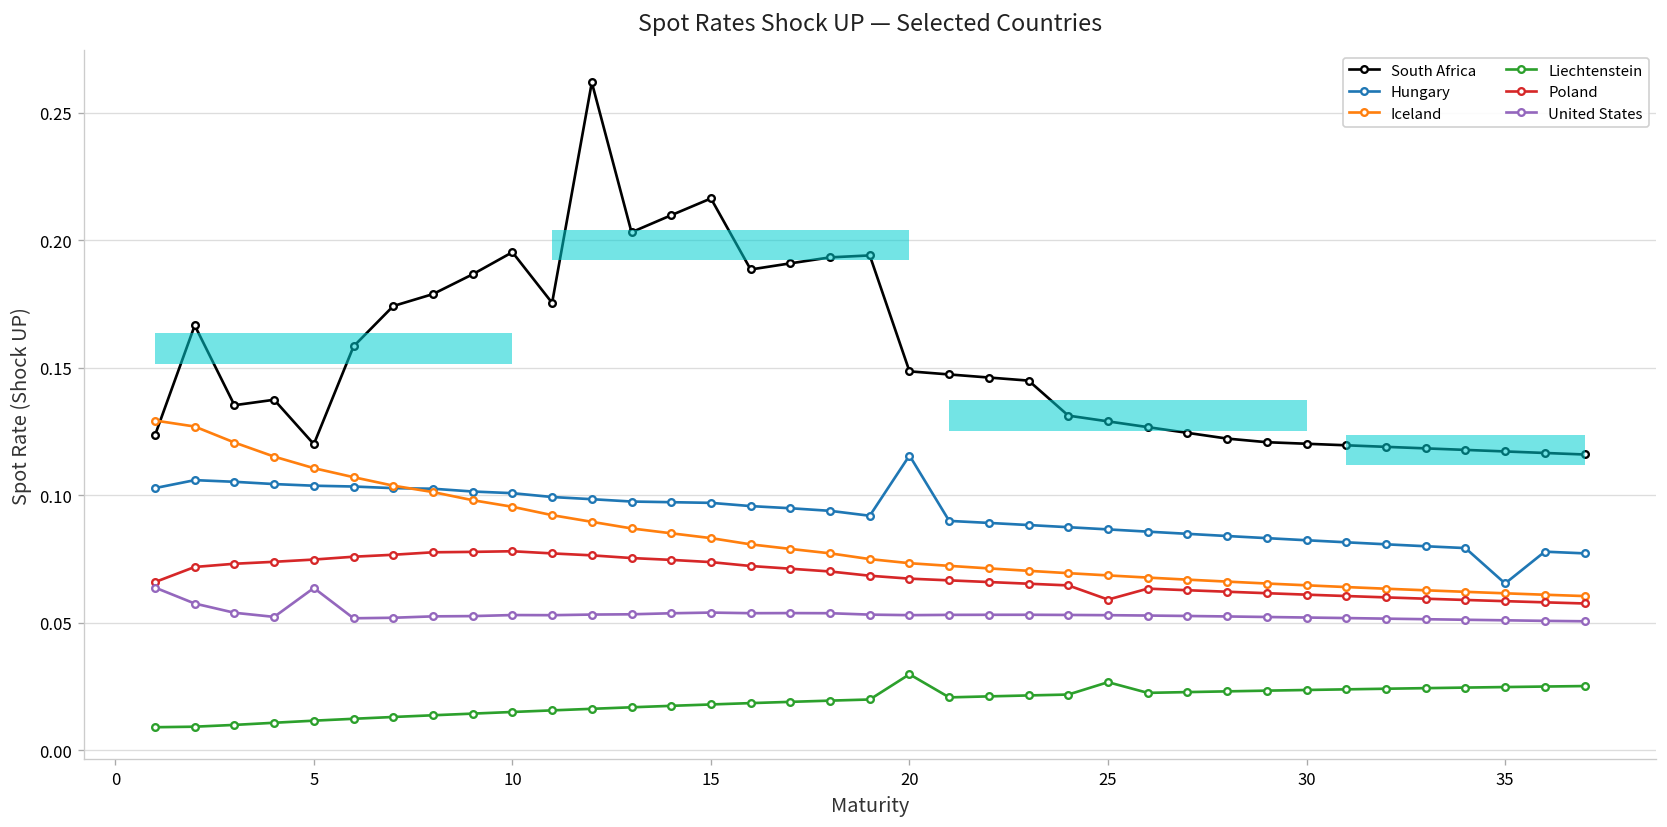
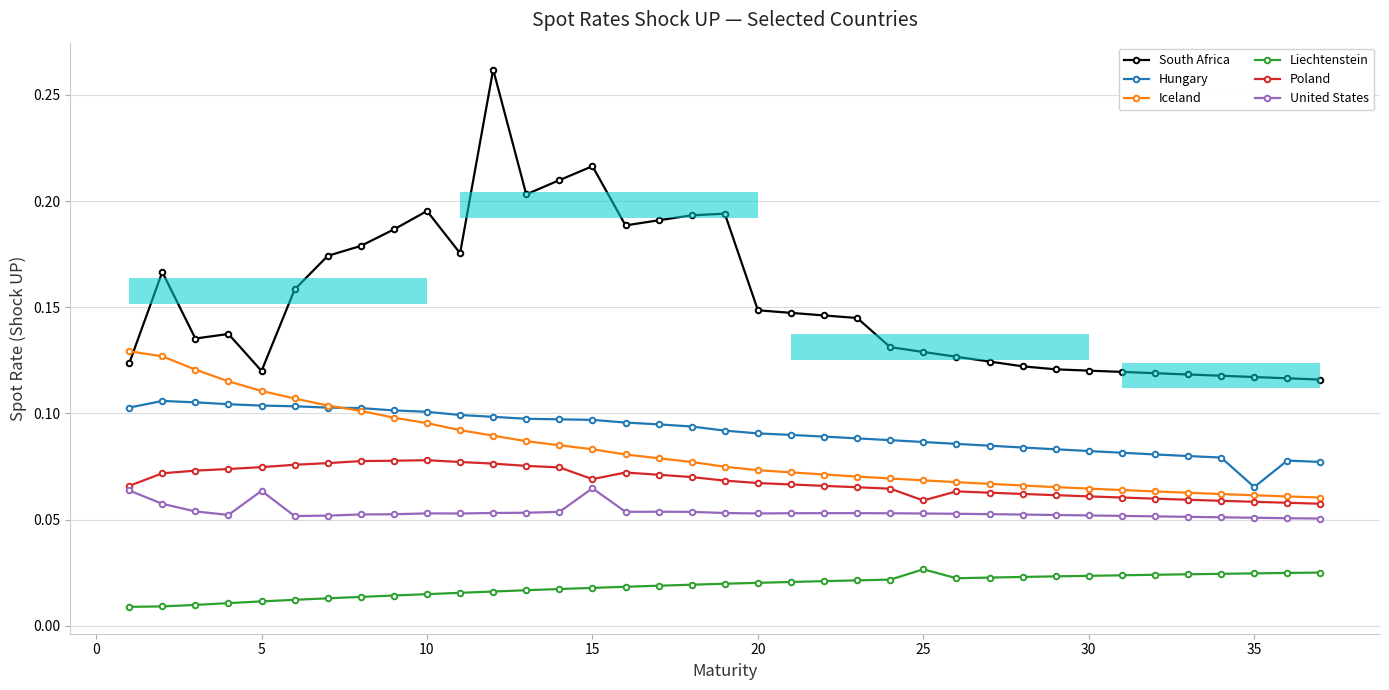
  {
    "South Africa": {
      "5": 0.120,
      "10": 0.195,
      "15": 0.216,
      "20": 0.149,
      "25": 0.129,
      "30": 0.120,
      "35": 0.117
    },
    "Hungary": {
      "5": 0.104,
      "10": 0.101,
      "15": 0.097,
-     "20": 0.116,
+     "20": 0.091,
      "25": 0.087,
      "30": 0.082,
      "35": 0.065
    },
    "Iceland": {
      "5": 0.111,
      "10": 0.095,
      "15": 0.083,
      "20": 0.073,
      "25": 0.069,
      "30": 0.065,
      "35": 0.062
    },
    "Liechtenstein": {
      "5": 0.012,
      "10": 0.015,
      "15": 0.018,
-     "20": 0.030,
+     "20": 0.020,
      "25": 0.027,
      "30": 0.024,
      "35": 0.025
    },
    "Poland": {
      "5": 0.075,
      "10": 0.078,
-     "15": 0.074,
+     "15": 0.069,
      "20": 0.067,
      "25": 0.059,
      "30": 0.061,
      "35": 0.058
    },
    "United States": {
      "5": 0.064,
      "10": 0.053,
-     "15": 0.054,
+     "15": 0.065,
      "20": 0.053,
      "25": 0.053,
      "30": 0.052,
      "35": 0.051
    }
  }
